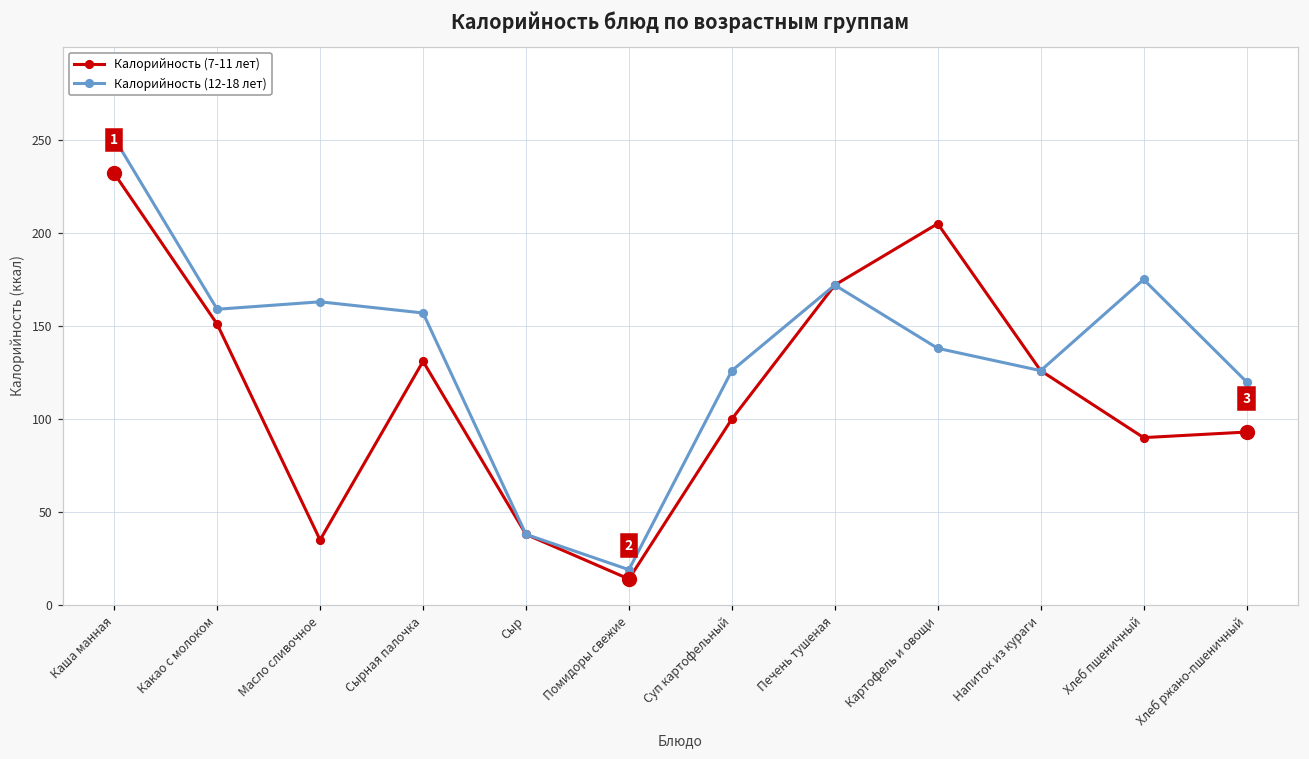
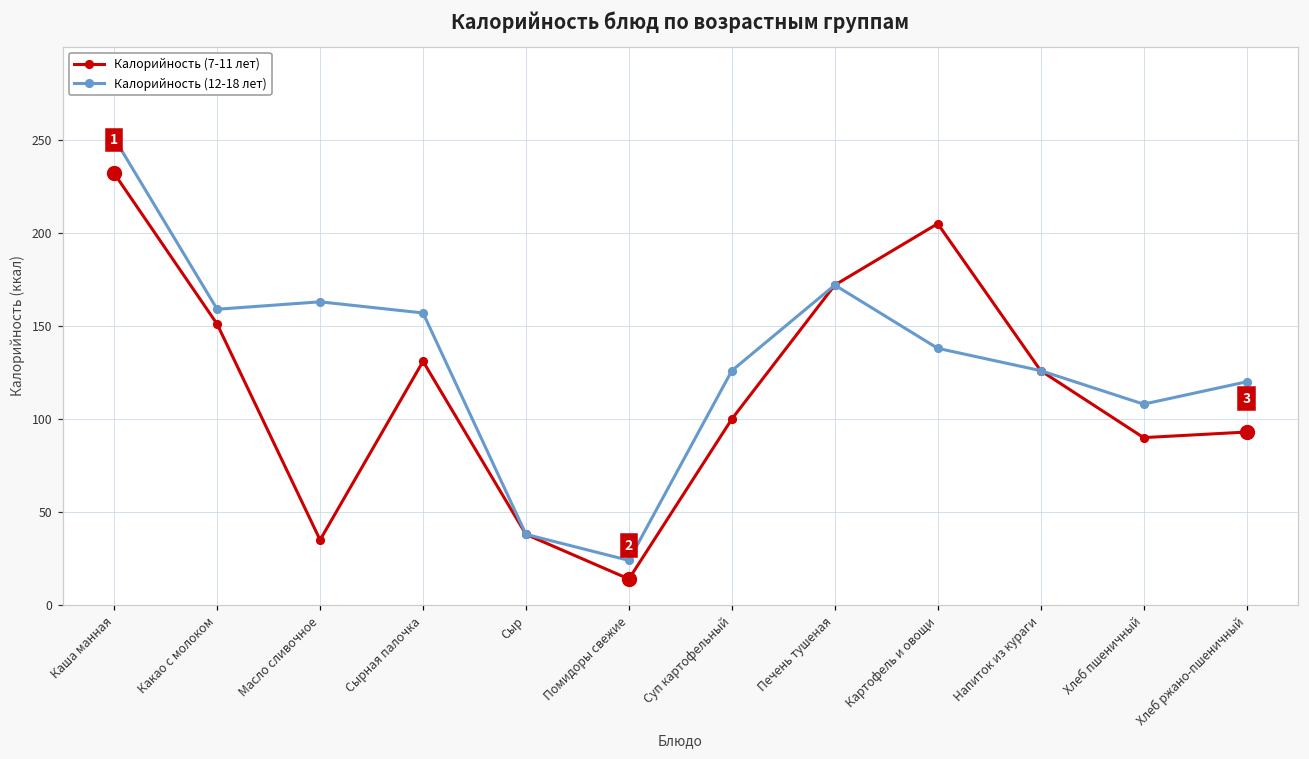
  {
    "Калорийность (12-18 лет)": {
      "Какао с молоком": 159,
      "Масло сливочное": 163,
      "Сырная палочка": 157,
-     "Помидоры свежие": 19,
+     "Помидоры свежие": 24,
      "Суп картофельный": 126,
      "Картофель и овощи": 138,
-     "Хлеб пшеничный": 175
+     "Хлеб пшеничный": 108
    }
  }
